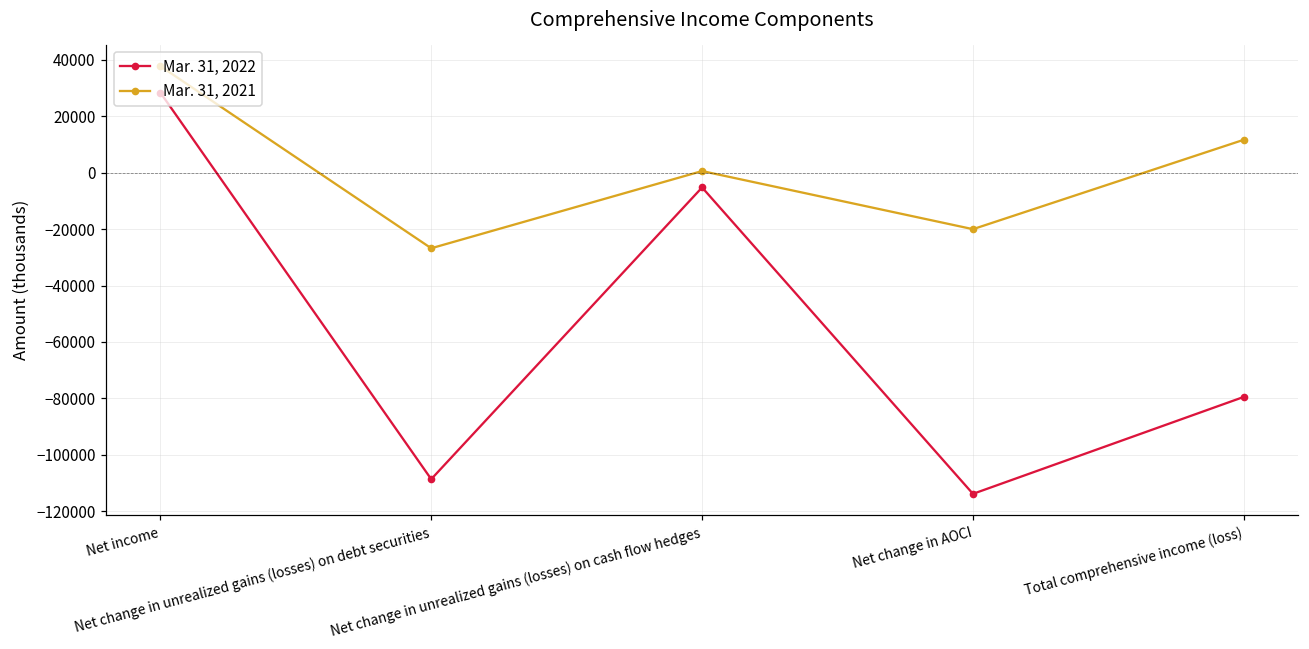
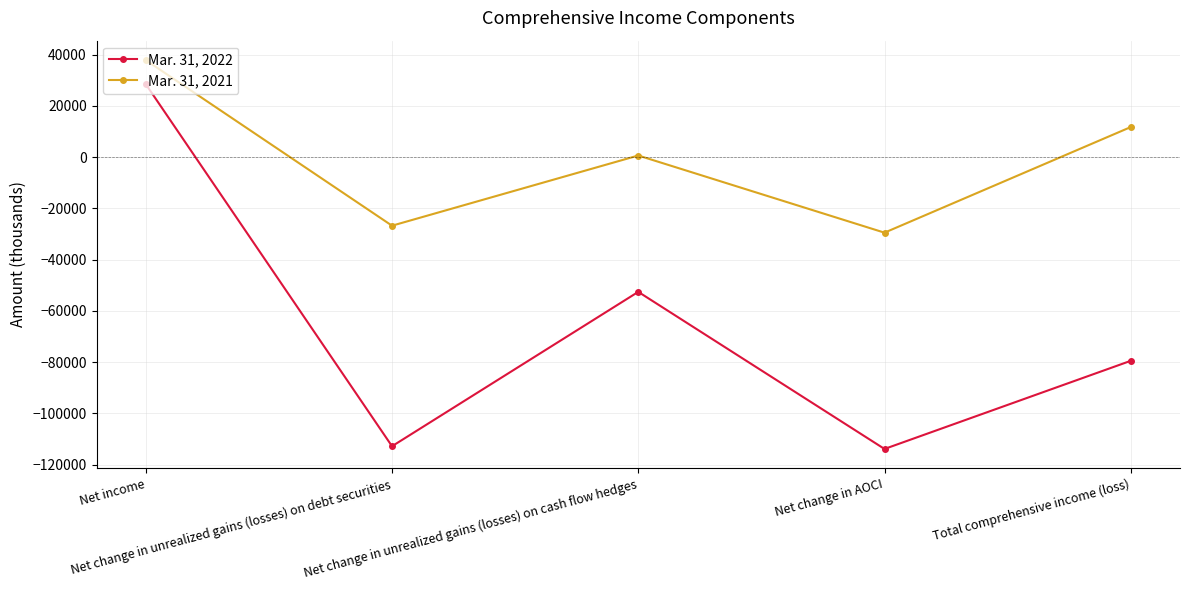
  {
    "Mar. 31, 2022": {
-     "Net change in unrealized gains (losses) on debt securities": -109000,
-     "Net change in unrealized gains (losses) on cash flow hedges": -5000,
+     "Net change in unrealized gains (losses) on debt securities": -113000,
+     "Net change in unrealized gains (losses) on cash flow hedges": -53000,
      "Net change in AOCI": -114000,
      "Total comprehensive income (loss)": -79000
    },
    "Mar. 31, 2021": {
      "Net change in unrealized gains (losses) on debt securities": -27000,
      "Net change in unrealized gains (losses) on cash flow hedges": 1000,
-     "Net change in AOCI": -20000,
+     "Net change in AOCI": -29000,
      "Total comprehensive income (loss)": 12000
    }
  }
